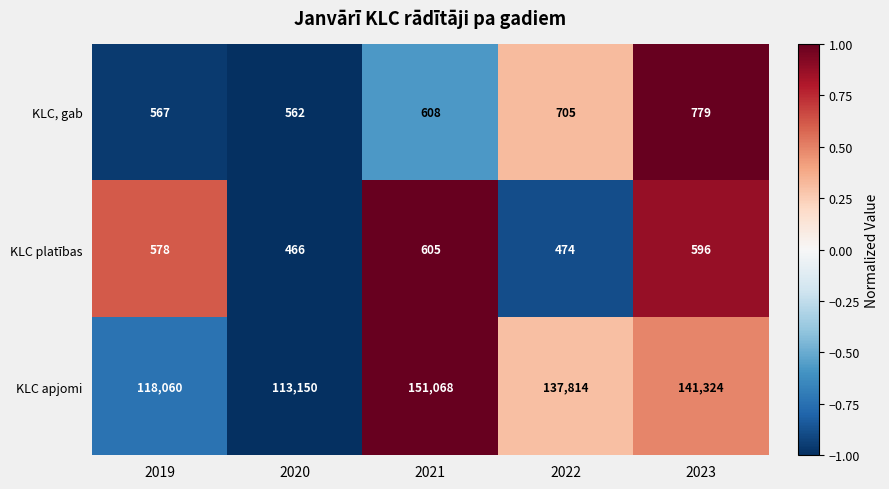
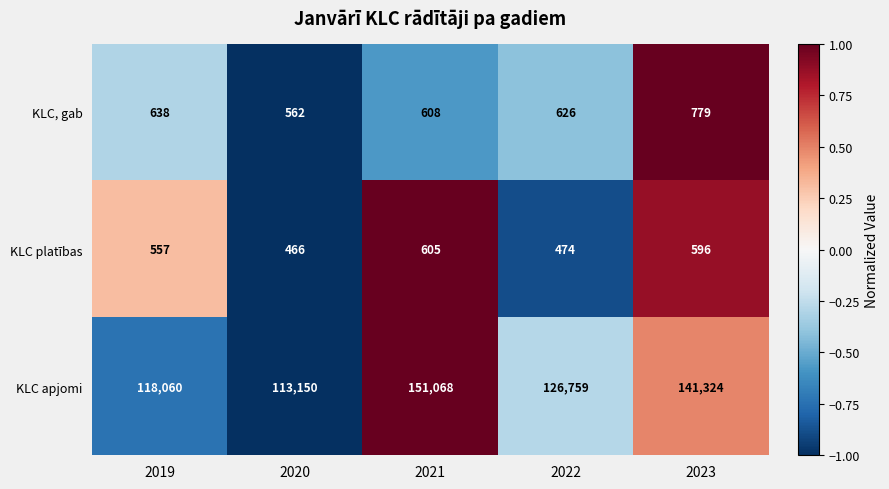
  {
    "KLC, gab": {
-     "2019": "567",
+     "2019": "638",
      "2020": "562",
      "2021": "608",
-     "2022": "705",
+     "2022": "626",
      "2023": "779"
    },
    "KLC platības": {
-     "2019": "578",
+     "2019": "557",
      "2020": "466",
      "2021": "605",
      "2022": "474",
      "2023": "596"
    },
    "KLC apjomi": {
      "2019": "118,060",
      "2020": "113,150",
      "2021": "151,068",
-     "2022": "137,814",
+     "2022": "126,759",
      "2023": "141,324"
    }
  }
